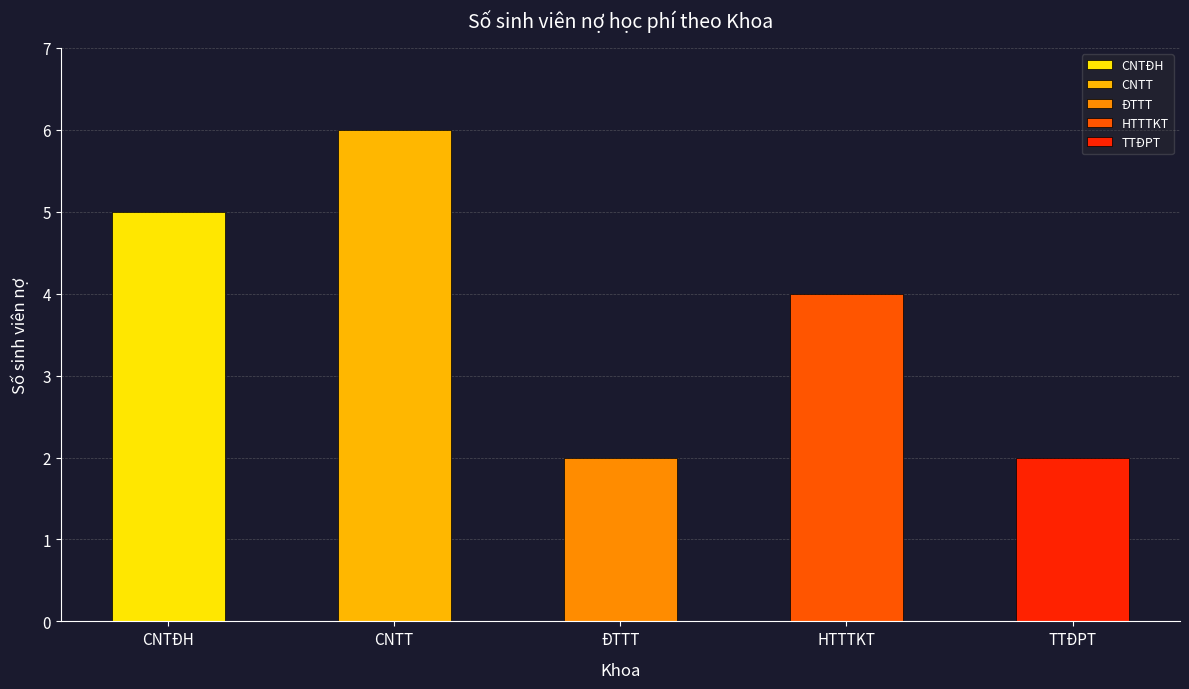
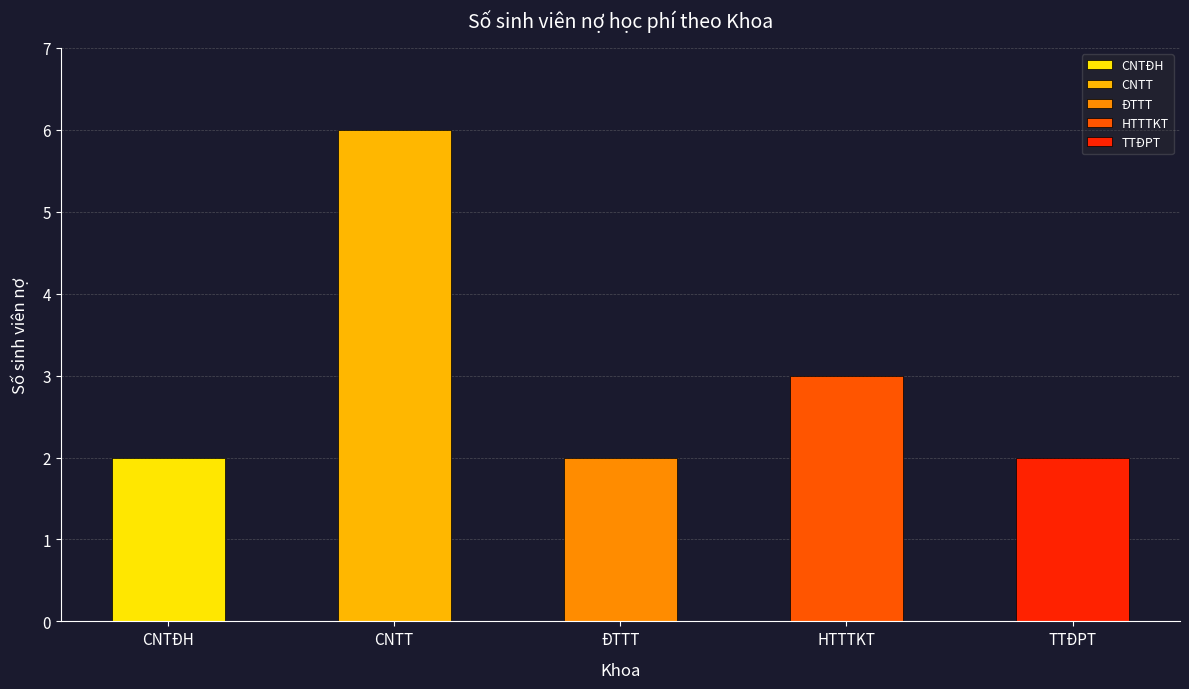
  {
-   "CNTĐH": 5,
+   "CNTĐH": 2,
    "CNTT": 6,
    "ĐTTT": 2,
-   "HTTTKT": 4,
+   "HTTTKT": 3,
    "TTĐPT": 2
  }
